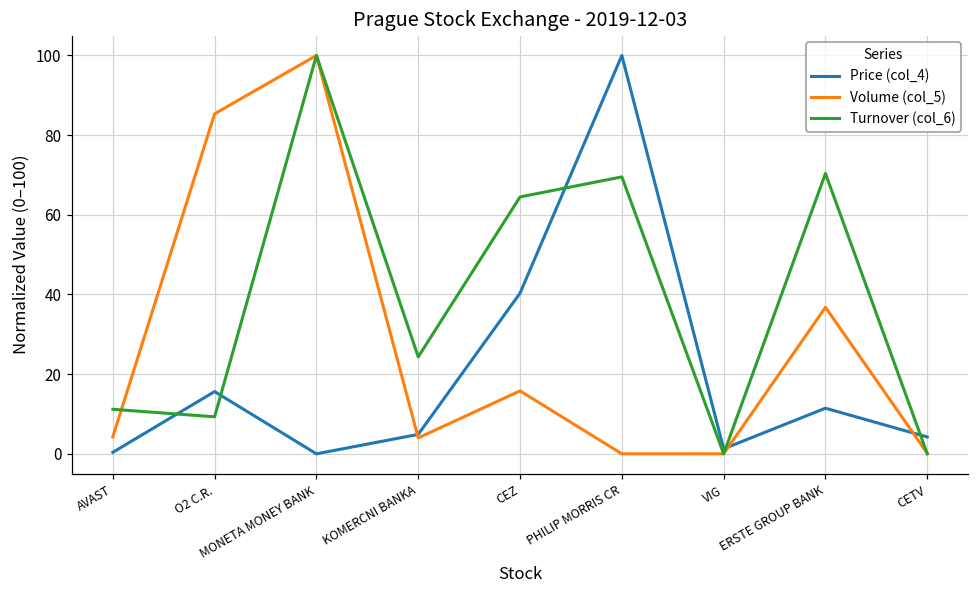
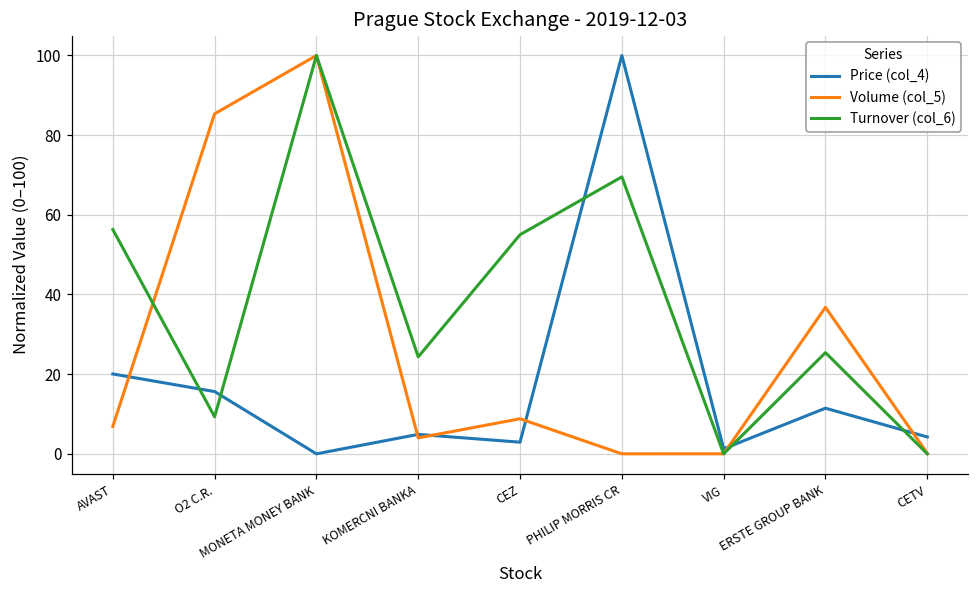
  {
    "Price (col_4)": {
-     "AVAST": 0,
+     "AVAST": 20,
      "O2 C.R.": 16,
      "MONETA MONEY BANK": 0,
      "KOMERCNI BANKA": 5,
-     "CEZ": 40,
+     "CEZ": 3,
      "PHILIP MORRIS CR": 100,
      "VIG": 1,
      "ERSTE GROUP BANK": 11,
      "CETV": 4
    },
    "Volume (col_5)": {
-     "AVAST": 4,
+     "AVAST": 7,
      "O2 C.R.": 85,
      "KOMERCNI BANKA": 4,
-     "CEZ": 16,
+     "CEZ": 9,
      "PHILIP MORRIS CR": 0,
      "ERSTE GROUP BANK": 37
    },
    "Turnover (col_6)": {
-     "AVAST": 11,
+     "AVAST": 56,
      "O2 C.R.": 9,
      "KOMERCNI BANKA": 24,
-     "CEZ": 64,
+     "CEZ": 55,
      "PHILIP MORRIS CR": 70,
-     "ERSTE GROUP BANK": 70
+     "ERSTE GROUP BANK": 25
    }
  }
